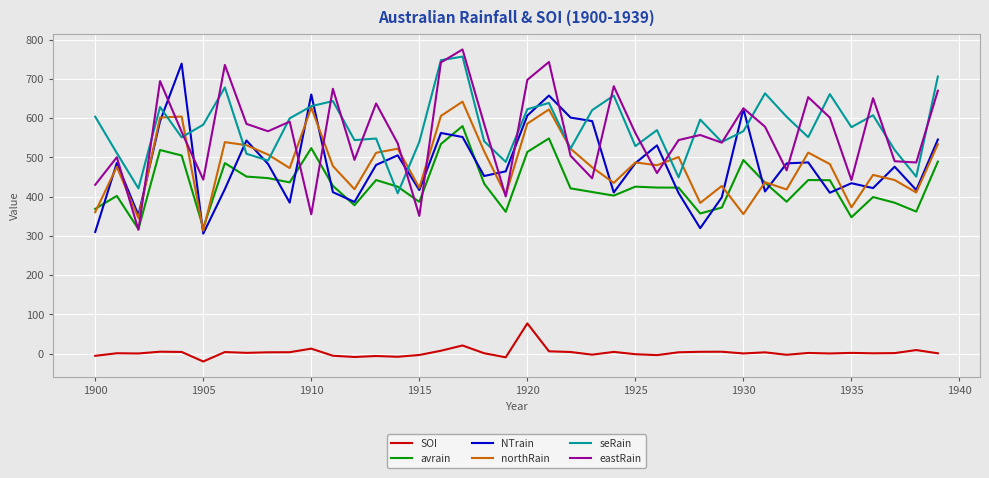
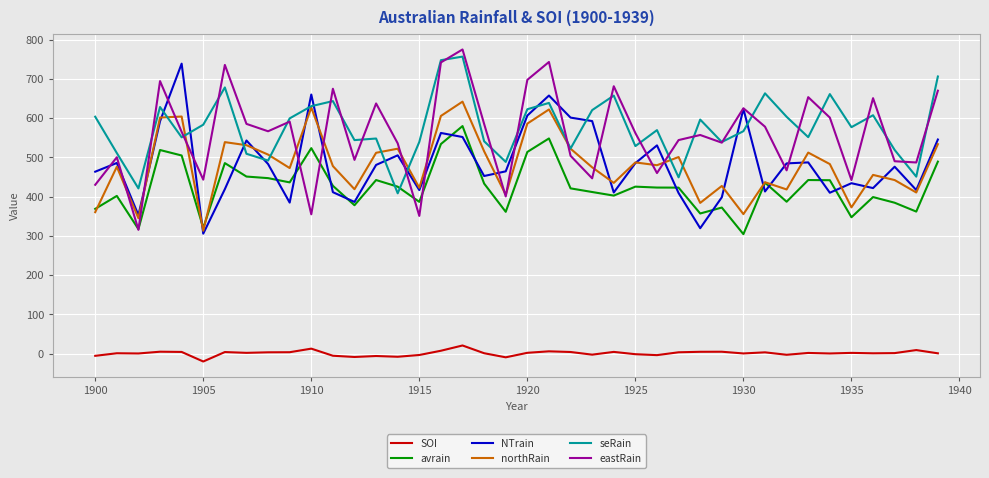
  {
    "SOI": {
      "1900": -10,
      "1905": -20,
      "1910": 10,
      "1915": 0,
-     "1920": 80,
+     "1920": 0,
      "1925": 0,
      "1930": 0,
      "1935": 0
    },
    "avrain": {
      "1900": 370,
      "1905": 320,
      "1910": 520,
      "1915": 390,
      "1920": 510,
      "1925": 430,
-     "1930": 490,
+     "1930": 300,
      "1935": 350
    },
    "NTrain": {
-     "1900": 310,
+     "1900": 460,
      "1905": 310,
      "1910": 660,
      "1920": 610,
      "1935": 430
    },
    "northRain": {
      "1900": 360,
      "1905": 310,
      "1920": 590,
      "1930": 360,
      "1935": 370
    },
    "seRain": {
      "1900": 600,
      "1905": 580,
      "1915": 540,
      "1920": 620,
      "1925": 530,
      "1930": 570,
      "1935": 580
    },
    "eastRain": {
      "1900": 430,
      "1905": 440,
      "1910": 350,
      "1915": 350,
      "1920": 700,
      "1925": 560,
      "1935": 440
    }
  }
